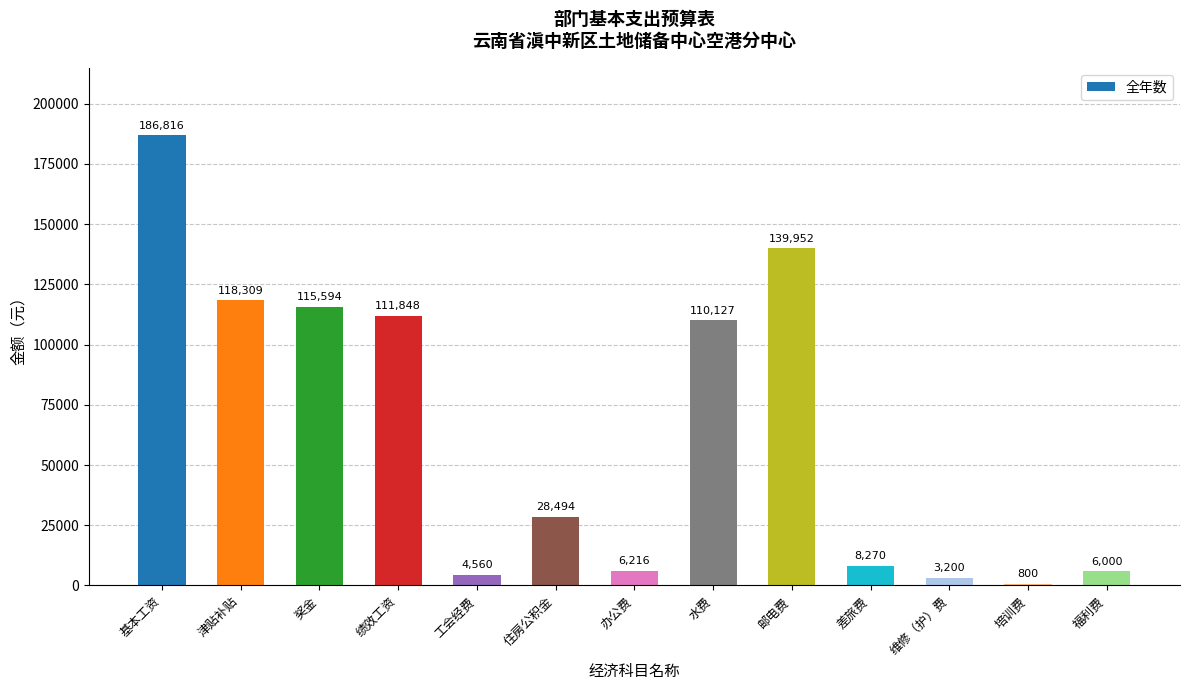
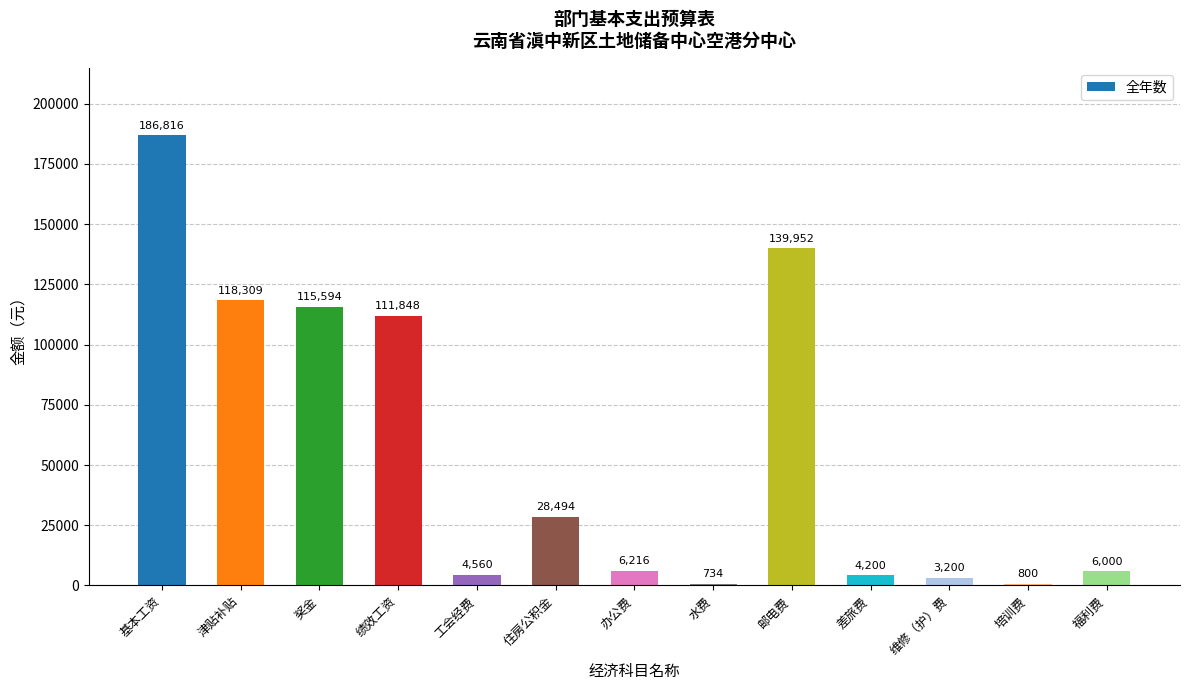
  {
    "基本工资": "186,816",
    "津贴补贴": "118,309",
    "奖金": "115,594",
    "绩效工资": "111,848",
    "工会经费": "4,560",
    "住房公积金": "28,494",
    "办公费": "6,216",
-   "水费": "110,127",
+   "水费": "734",
    "邮电费": "139,952",
-   "差旅费": "8,270",
+   "差旅费": "4,200",
    "维修（护）费": "3,200",
    "培训费": "800",
    "福利费": "6,000"
  }
